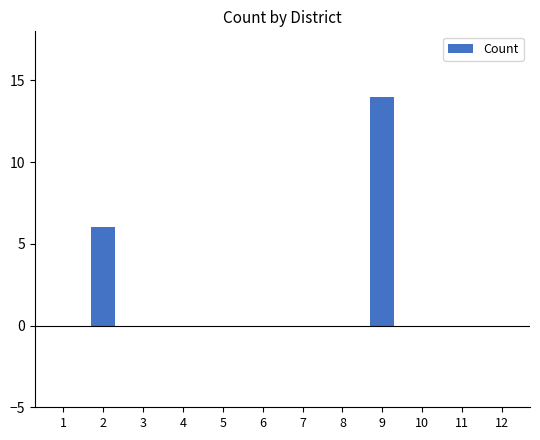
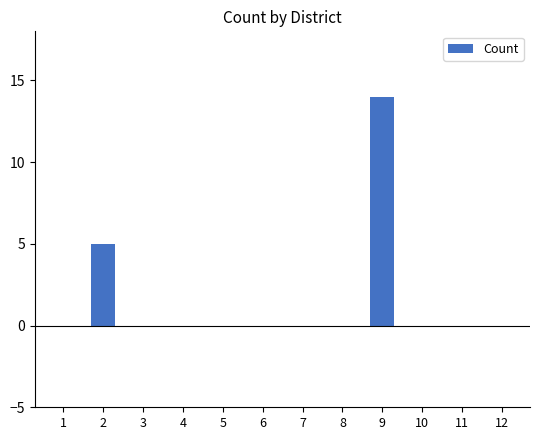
  {
    "1": 0,
-   "2": 6,
+   "2": 5,
    "3": 0,
    "4": 0,
    "5": 0,
    "6": 0,
    "7": 0,
    "8": 0,
    "9": 14,
    "10": 0,
    "11": 0,
    "12": 0
  }
